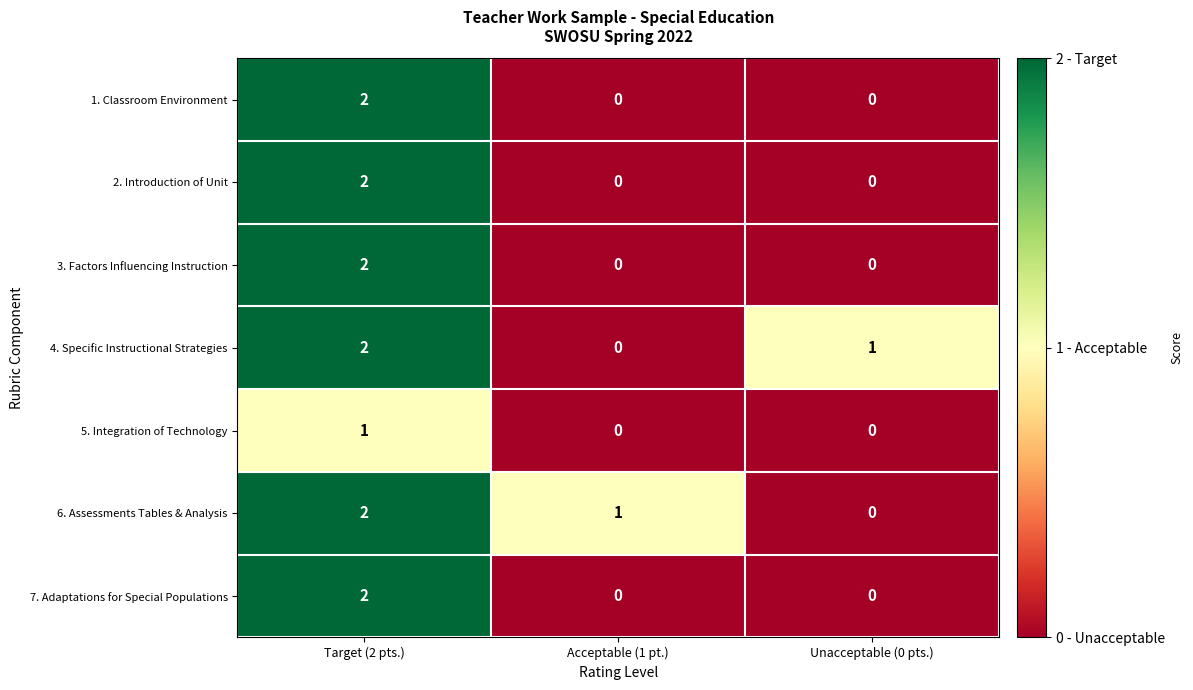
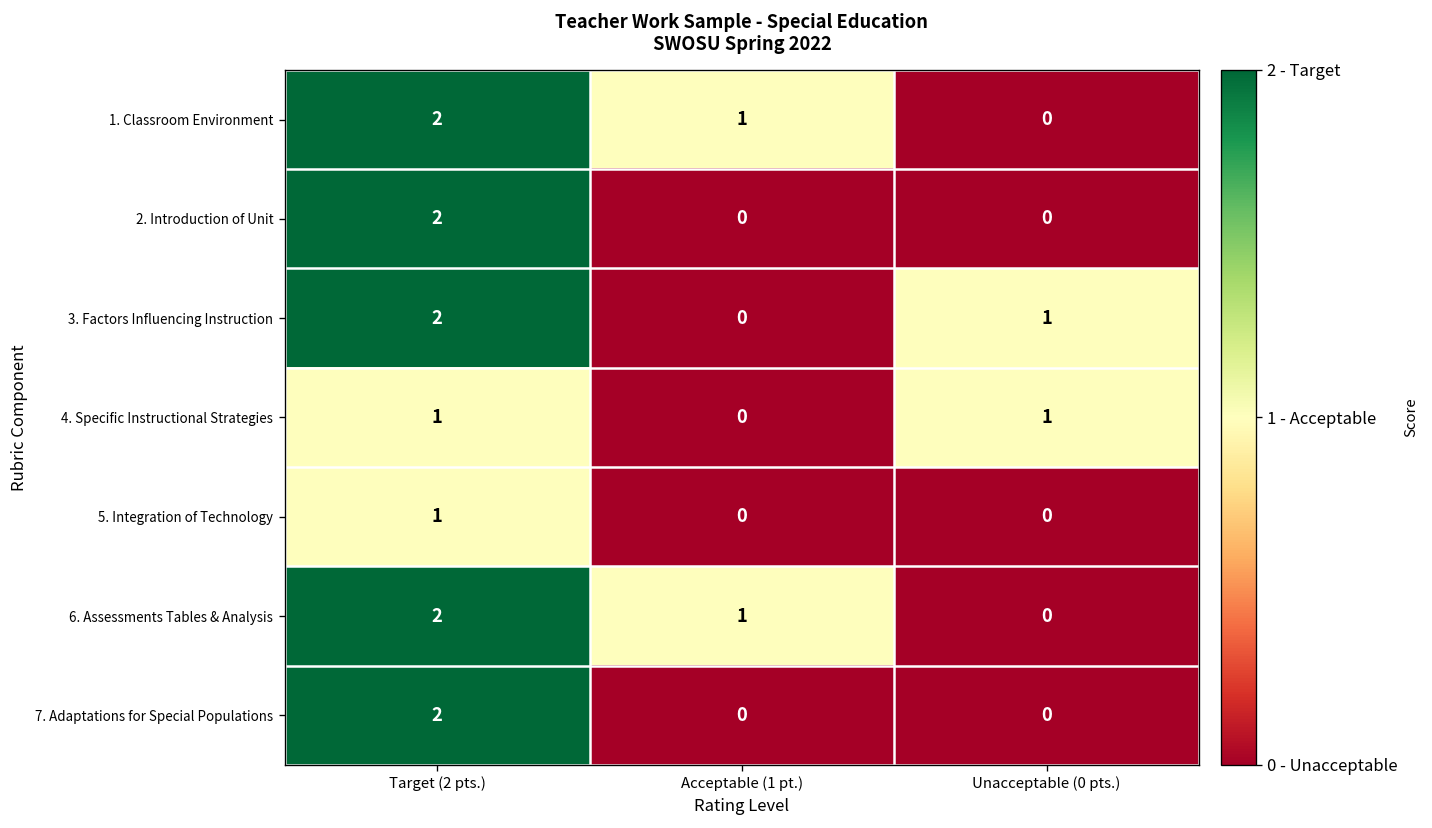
  {
    "1. Classroom Environment": {
      "Target (2 pts.)": 2,
-     "Acceptable (1 pt.)": 0,
+     "Acceptable (1 pt.)": 1,
      "Unacceptable (0 pts.)": 0
    },
    "2. Introduction of Unit": {
      "Target (2 pts.)": 2,
      "Acceptable (1 pt.)": 0,
      "Unacceptable (0 pts.)": 0
    },
    "3. Factors Influencing Instruction": {
      "Target (2 pts.)": 2,
      "Acceptable (1 pt.)": 0,
-     "Unacceptable (0 pts.)": 0
+     "Unacceptable (0 pts.)": 1
    },
    "4. Specific Instructional Strategies": {
-     "Target (2 pts.)": 2,
+     "Target (2 pts.)": 1,
      "Acceptable (1 pt.)": 0,
      "Unacceptable (0 pts.)": 1
    },
    "5. Integration of Technology": {
      "Target (2 pts.)": 1,
      "Acceptable (1 pt.)": 0,
      "Unacceptable (0 pts.)": 0
    },
    "6. Assessments Tables & Analysis": {
      "Target (2 pts.)": 2,
      "Acceptable (1 pt.)": 1,
      "Unacceptable (0 pts.)": 0
    },
    "7. Adaptations for Special Populations": {
      "Target (2 pts.)": 2,
      "Acceptable (1 pt.)": 0,
      "Unacceptable (0 pts.)": 0
    }
  }
